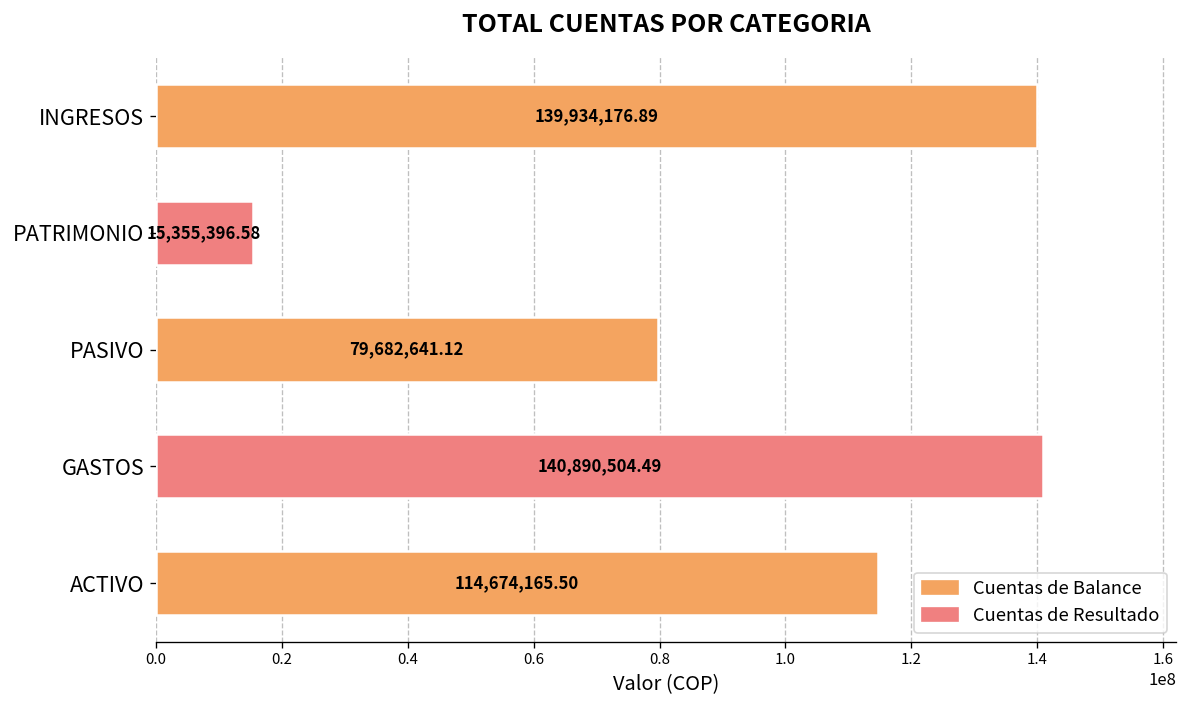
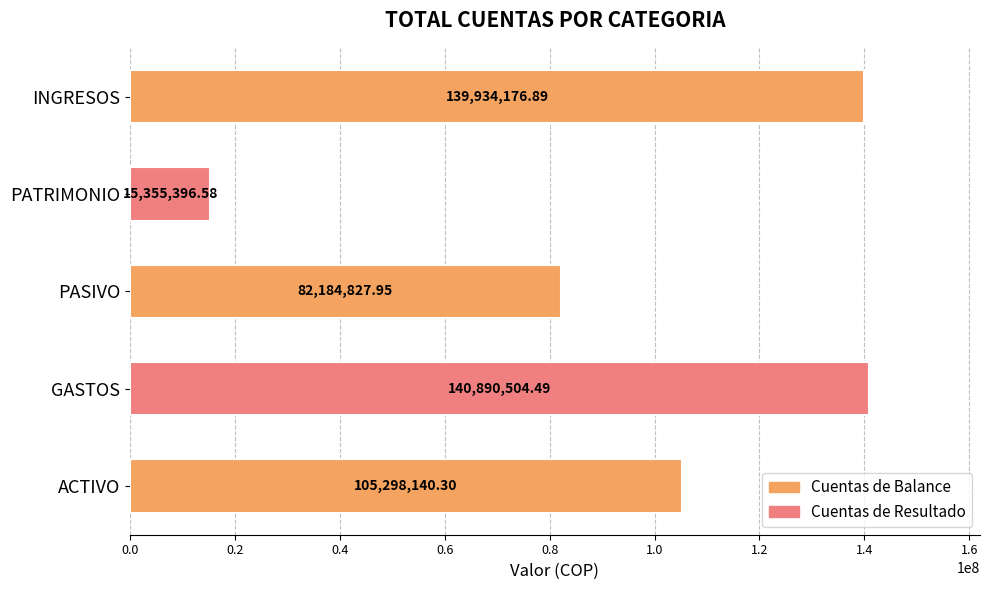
  {
    "INGRESOS": "139,934,176.89",
    "PATRIMONIO": "15,355,396.58",
-   "PASIVO": "79,682,641.12",
+   "PASIVO": "82,184,827.95",
    "GASTOS": "140,890,504.49",
-   "ACTIVO": "114,674,165.50"
+   "ACTIVO": "105,298,140.30"
  }
